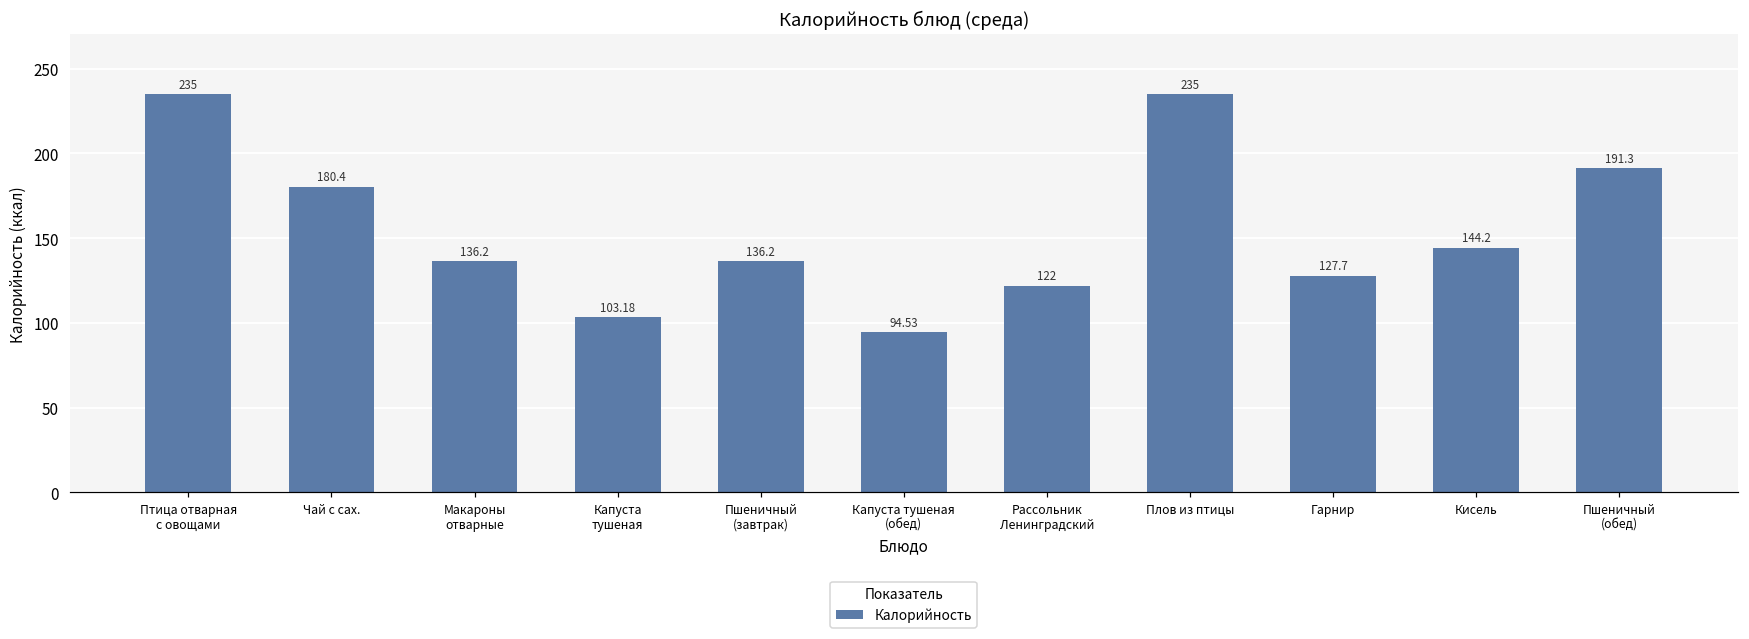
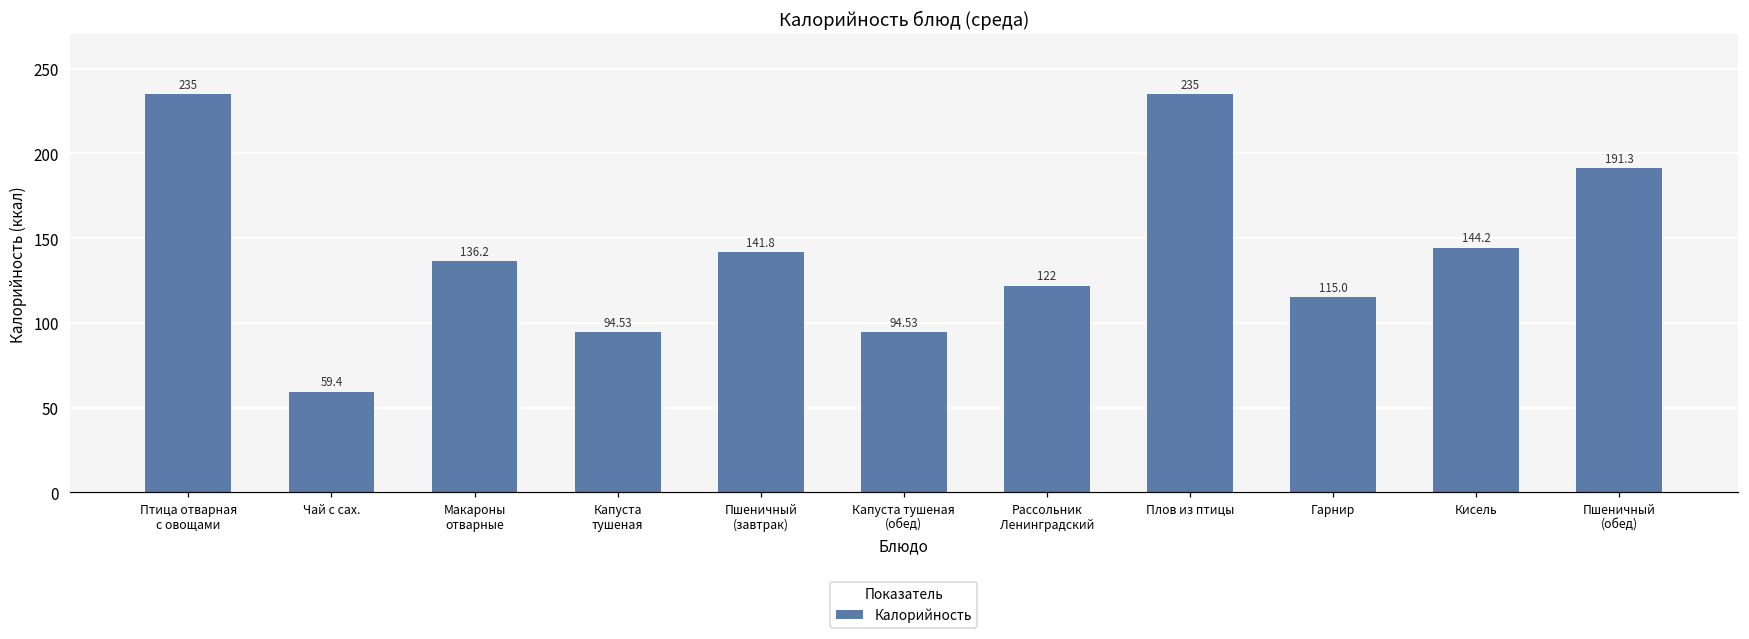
  {
    "Птица отварная с овощами": 235,
-   "Чай с сах.": 180.4,
+   "Чай с сах.": 59.4,
    "Макароны отварные": 136.2,
-   "Капуста тушеная": 103.18,
-   "Пшеничный (завтрак)": 136.2,
+   "Капуста тушеная": 94.53,
+   "Пшеничный (завтрак)": 141.8,
    "Капуста тушеная (обед)": 94.53,
    "Рассольник Ленинградский": 122,
    "Плов из птицы": 235,
-   "Гарнир": 127.7,
+   "Гарнир": 115.0,
    "Кисель": 144.2,
    "Пшеничный (обед)": 191.3
  }
